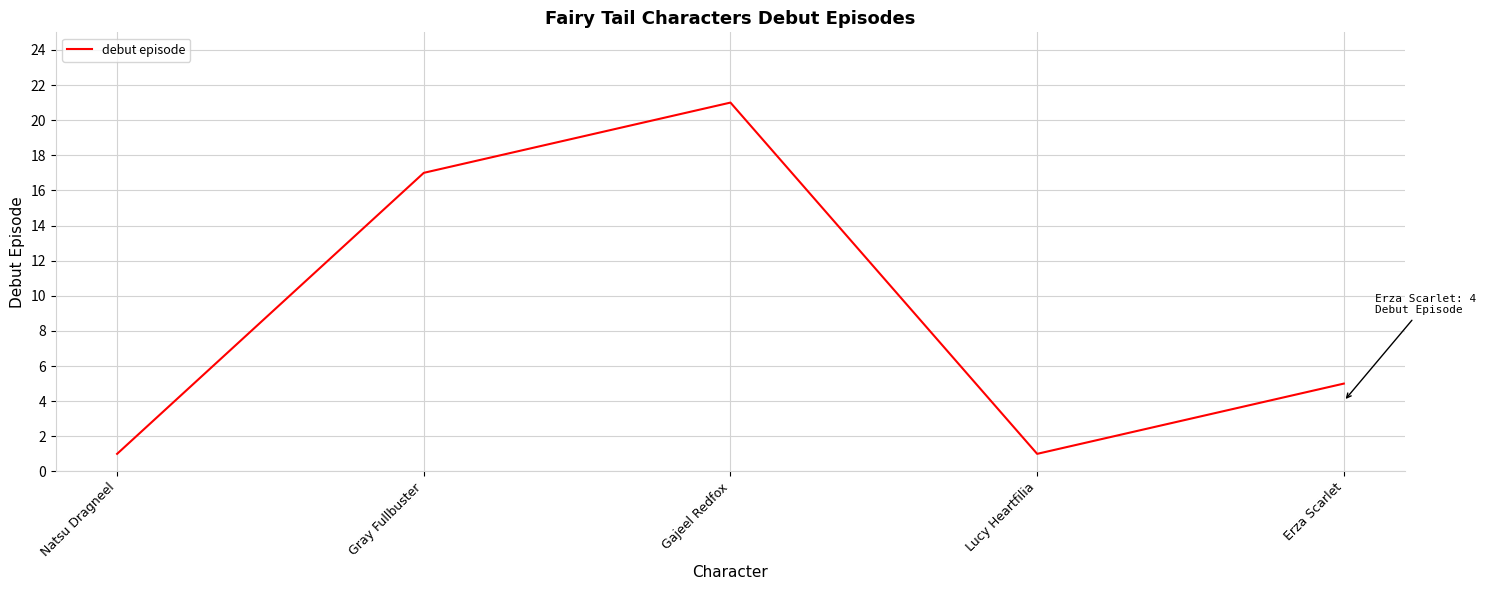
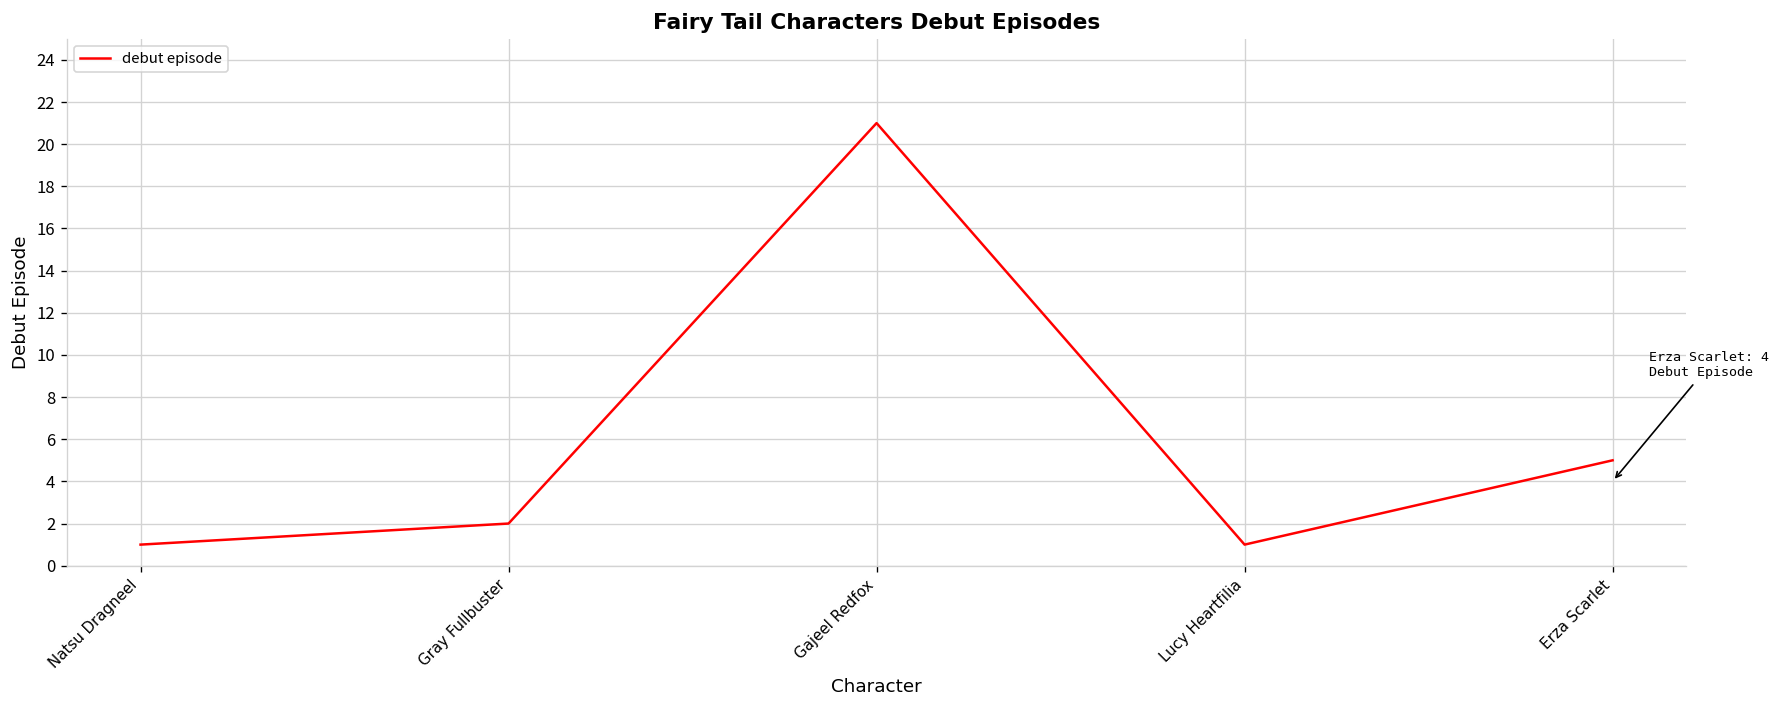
  {
    "Natsu Dragneel": 1,
-   "Gray Fullbuster": 17,
+   "Gray Fullbuster": 2,
    "Gajeel Redfox": 21,
    "Lucy Heartfilia": 1
  }
